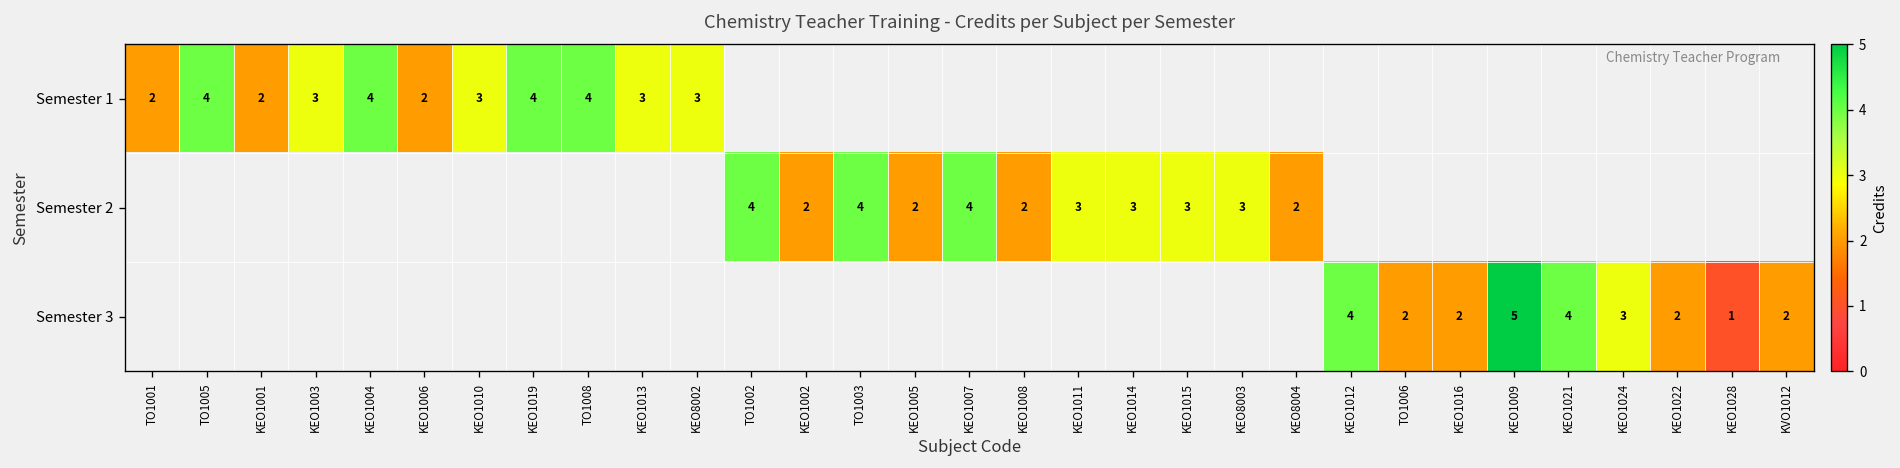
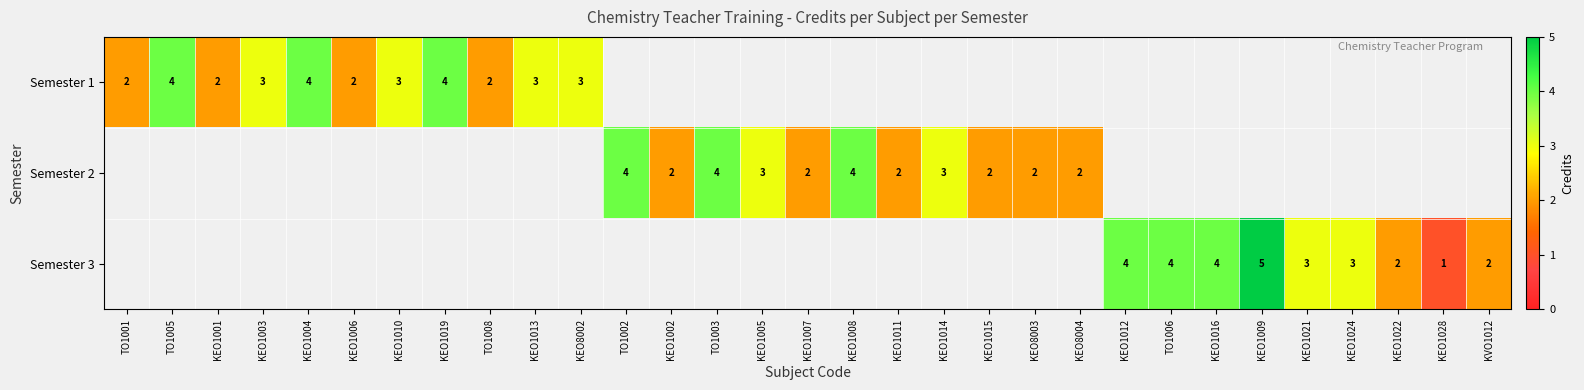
  {
    "Semester 1": {
      "TO1001": 2,
      "TO1005": 4,
      "KEO1001": 2,
      "KEO1003": 3,
      "KEO1004": 4,
      "KEO1006": 2,
      "KEO1010": 3,
      "KEO1019": 4,
-     "TO1008": 4,
+     "TO1008": 2,
      "KEO1013": 3,
      "KEO8002": 3
    },
    "Semester 2": {
      "TO1002": 4,
      "KEO1002": 2,
      "TO1003": 4,
-     "KEO1005": 2,
-     "KEO1007": 4,
-     "KEO1008": 2,
-     "KEO1011": 3,
+     "KEO1005": 3,
+     "KEO1007": 2,
+     "KEO1008": 4,
+     "KEO1011": 2,
      "KEO1014": 3,
-     "KEO1015": 3,
-     "KEO8003": 3,
+     "KEO1015": 2,
+     "KEO8003": 2,
      "KEO8004": 2
    },
    "Semester 3": {
      "KEO1012": 4,
-     "TO1006": 2,
-     "KEO1016": 2,
+     "TO1006": 4,
+     "KEO1016": 4,
      "KEO1009": 5,
-     "KEO1021": 4,
+     "KEO1021": 3,
      "KEO1024": 3,
      "KEO1022": 2,
      "KEO1028": 1,
      "KVO1012": 2
    }
  }
